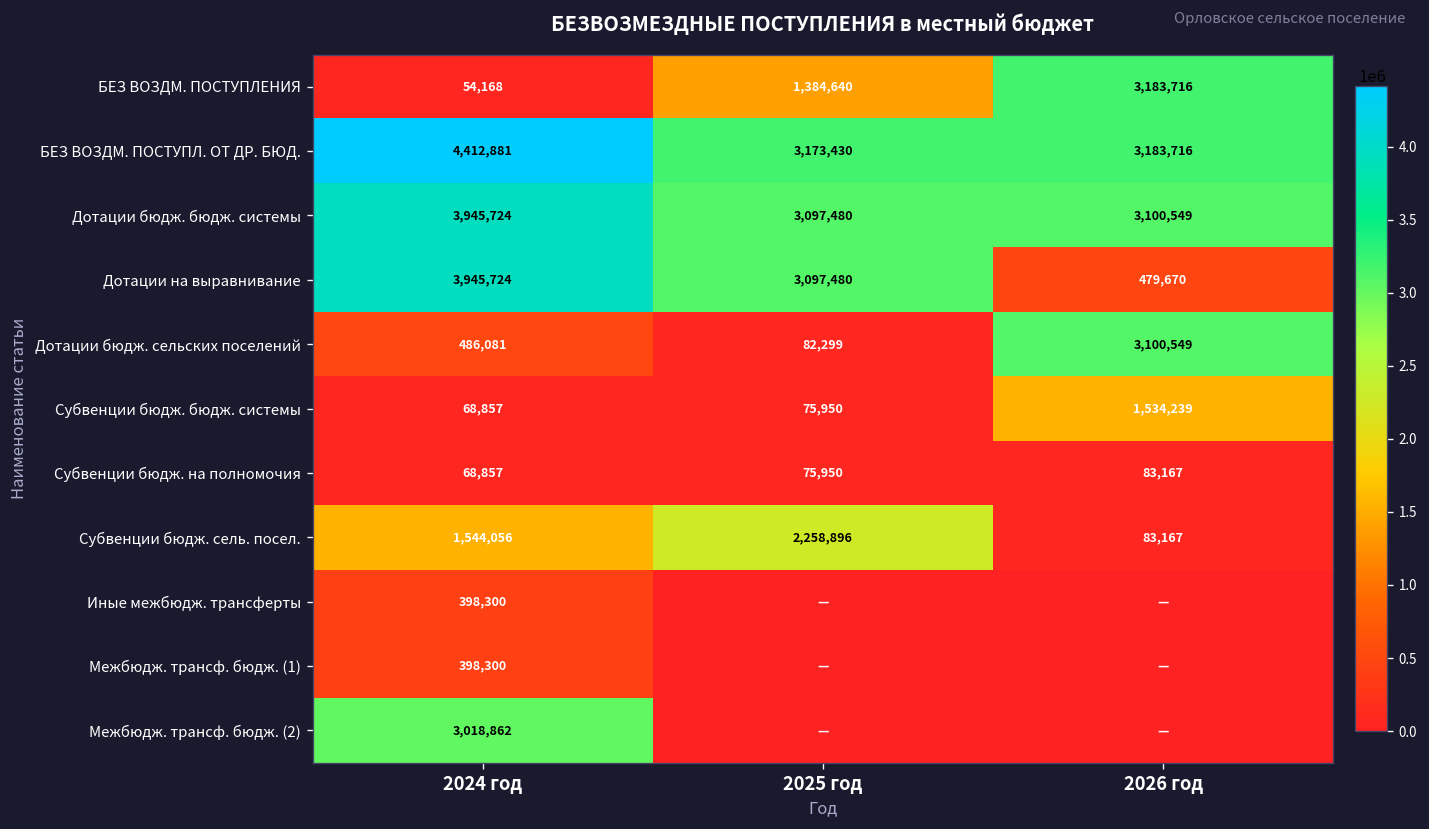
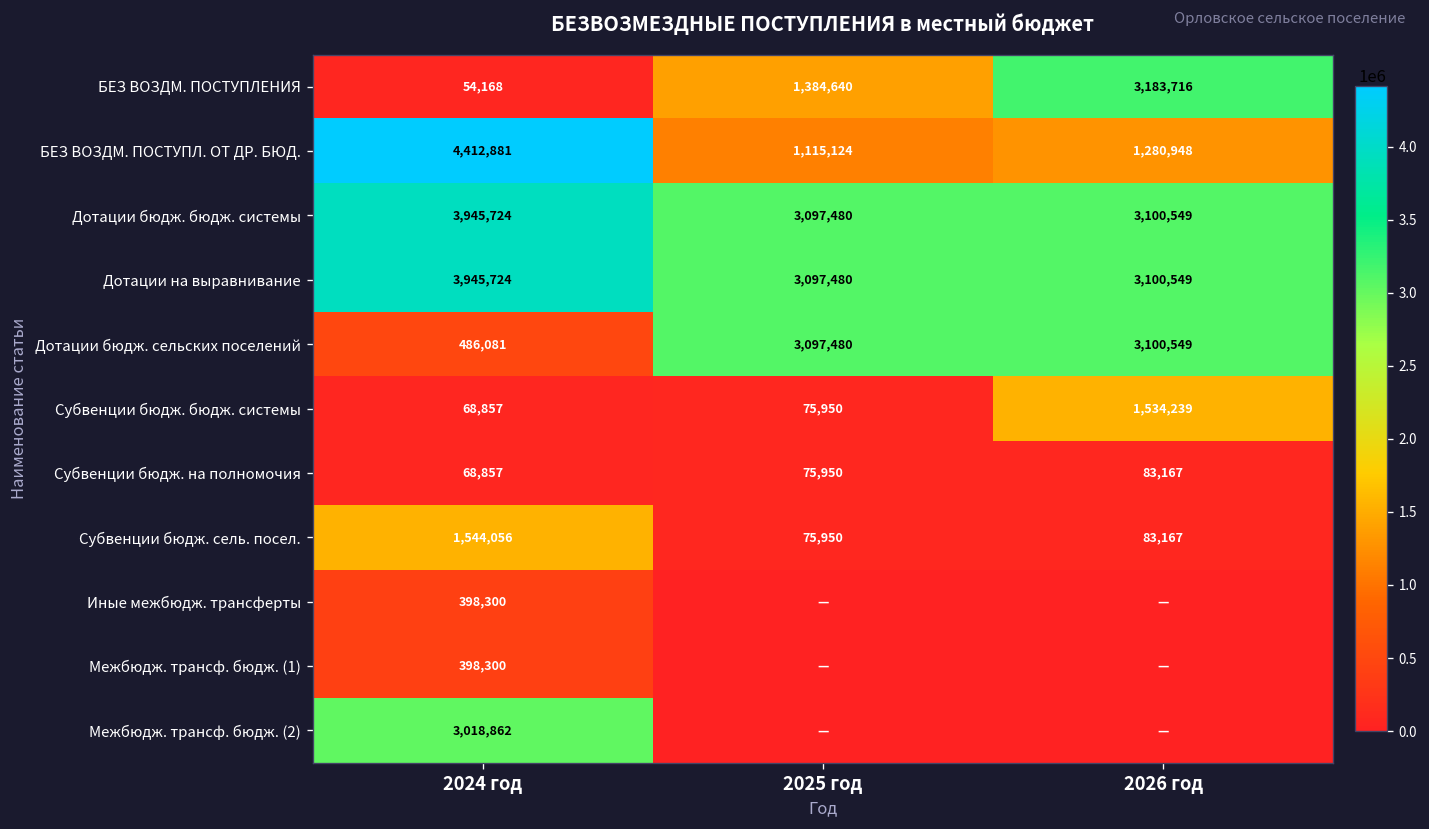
  {
    "БЕЗ ВОЗДМ. ПОСТУПЛЕНИЯ": {
      "2024 год": "54,168",
      "2025 год": "1,384,640",
      "2026 год": "3,183,716"
    },
    "БЕЗ ВОЗДМ. ПОСТУПЛ. ОТ ДР. БЮД.": {
      "2024 год": "4,412,881",
-     "2025 год": "3,173,430",
-     "2026 год": "3,183,716"
+     "2025 год": "1,115,124",
+     "2026 год": "1,280,948"
    },
    "Дотации бюдж. бюдж. системы": {
      "2024 год": "3,945,724",
      "2025 год": "3,097,480",
      "2026 год": "3,100,549"
    },
    "Дотации на выравнивание": {
      "2024 год": "3,945,724",
      "2025 год": "3,097,480",
-     "2026 год": "479,670"
+     "2026 год": "3,100,549"
    },
    "Дотации бюдж. сельских поселений": {
      "2024 год": "486,081",
-     "2025 год": "82,299",
+     "2025 год": "3,097,480",
      "2026 год": "3,100,549"
    },
    "Субвенции бюдж. бюдж. системы": {
      "2024 год": "68,857",
      "2025 год": "75,950",
      "2026 год": "1,534,239"
    },
    "Субвенции бюдж. на полномочия": {
      "2024 год": "68,857",
      "2025 год": "75,950",
      "2026 год": "83,167"
    },
    "Субвенции бюдж. сель. посел.": {
      "2024 год": "1,544,056",
-     "2025 год": "2,258,896",
+     "2025 год": "75,950",
      "2026 год": "83,167"
    },
    "Иные межбюдж. трансферты": {
      "2024 год": "398,300"
    },
    "Межбюдж. трансф. бюдж. (1)": {
      "2024 год": "398,300"
    },
    "Межбюдж. трансф. бюдж. (2)": {
      "2024 год": "3,018,862"
    }
  }
